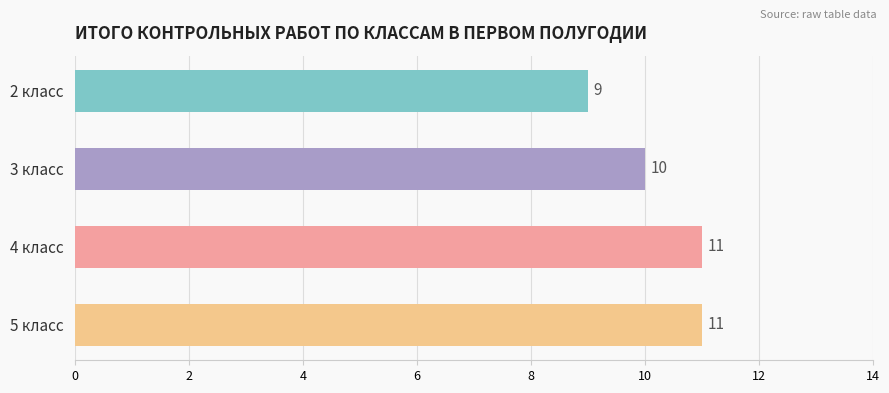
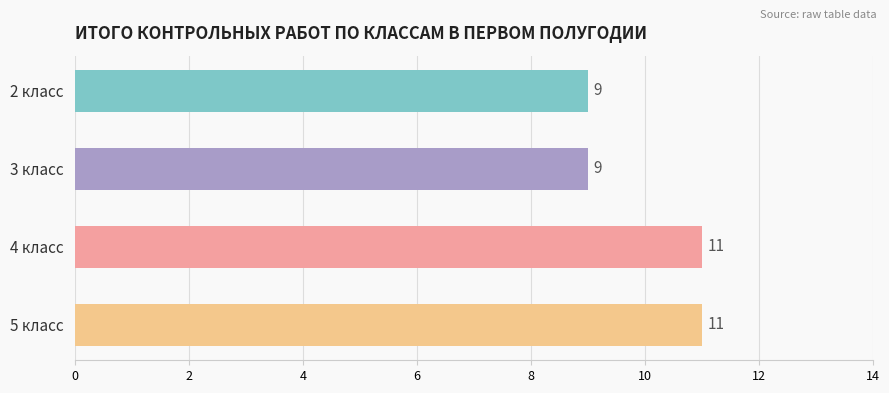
  {
    "2 класс": 9,
-   "3 класс": 10,
+   "3 класс": 9,
    "4 класс": 11,
    "5 класс": 11
  }
